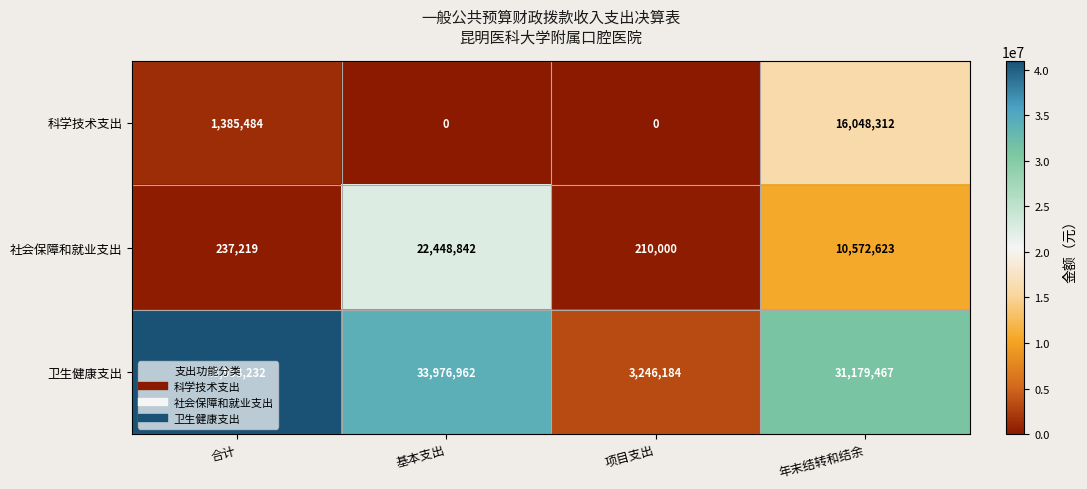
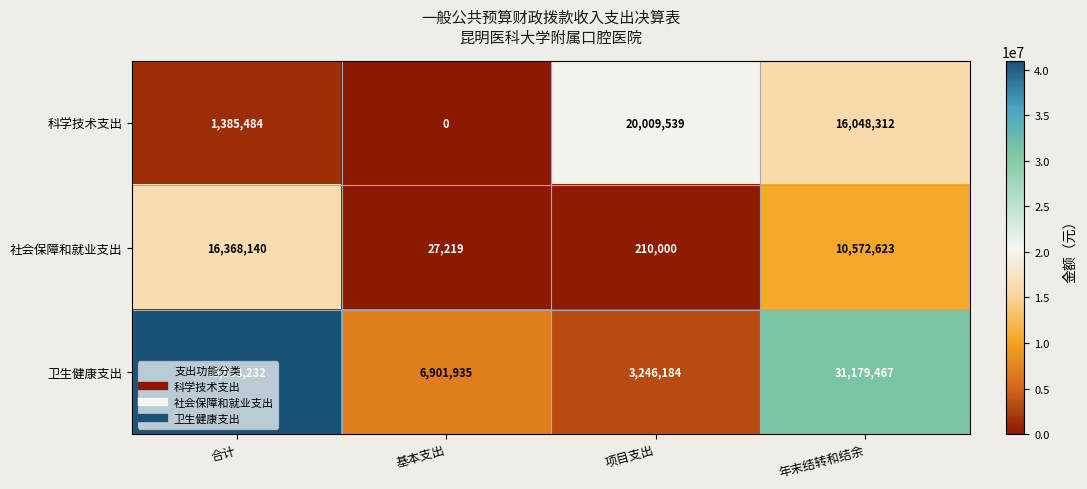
  {
    "科学技术支出": {
      "合计": "1,385,484",
      "基本支出": "0",
-     "项目支出": "0",
+     "项目支出": "20,009,539",
      "年末结转和结余": "16,048,312"
    },
    "社会保障和就业支出": {
-     "合计": "237,219",
-     "基本支出": "22,448,842",
+     "合计": "16,368,140",
+     "基本支出": "27,219",
      "项目支出": "210,000",
      "年末结转和结余": "10,572,623"
    },
    "卫生健康支出": {
-     "基本支出": "33,976,962",
+     "基本支出": "6,901,935",
      "项目支出": "3,246,184",
      "年末结转和结余": "31,179,467"
    }
  }
